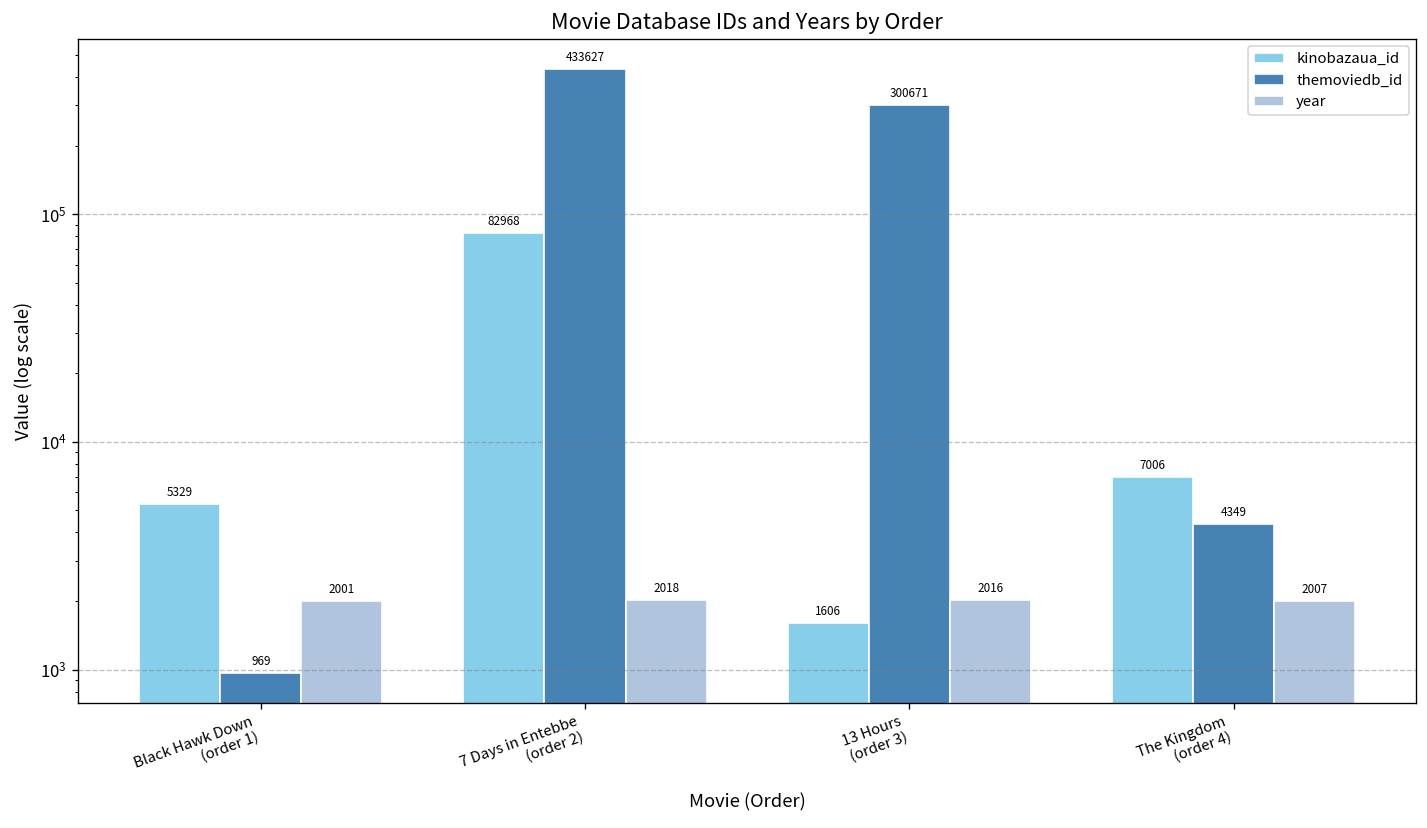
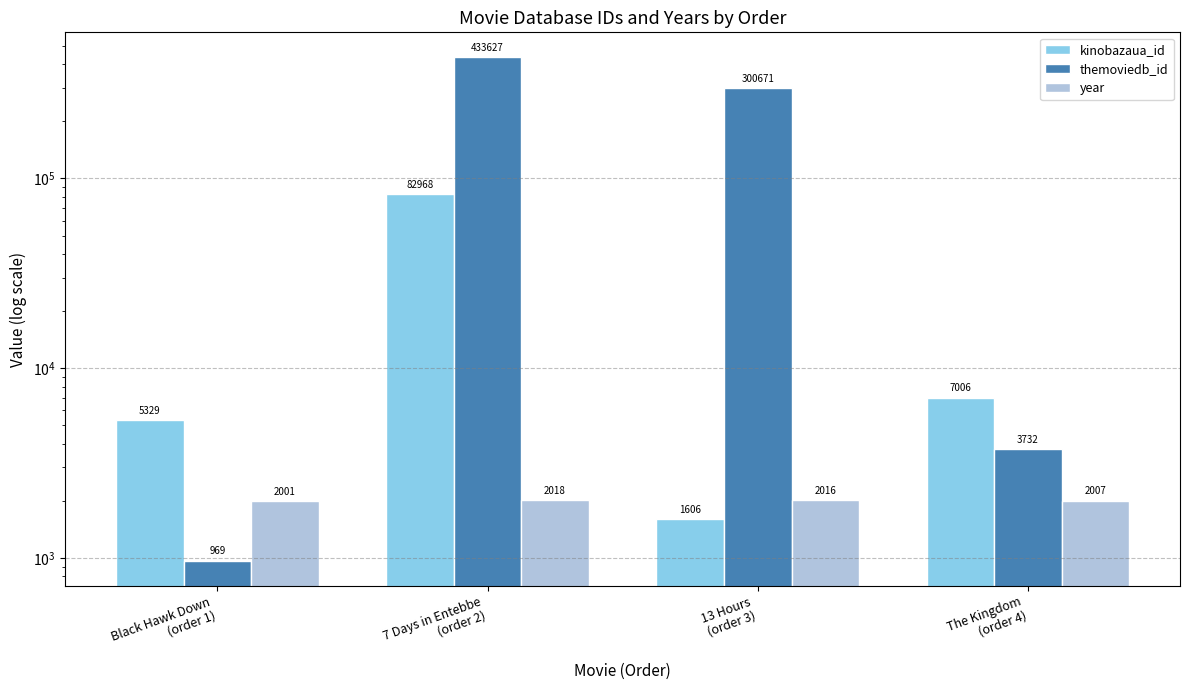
  {
    "themoviedb_id": {
      "Black Hawk Down (order 1)": 969,
      "7 Days in Entebbe (order 2)": 433627,
      "13 Hours (order 3)": 300671,
-     "The Kingdom (order 4)": 4349
+     "The Kingdom (order 4)": 3732
    }
  }
